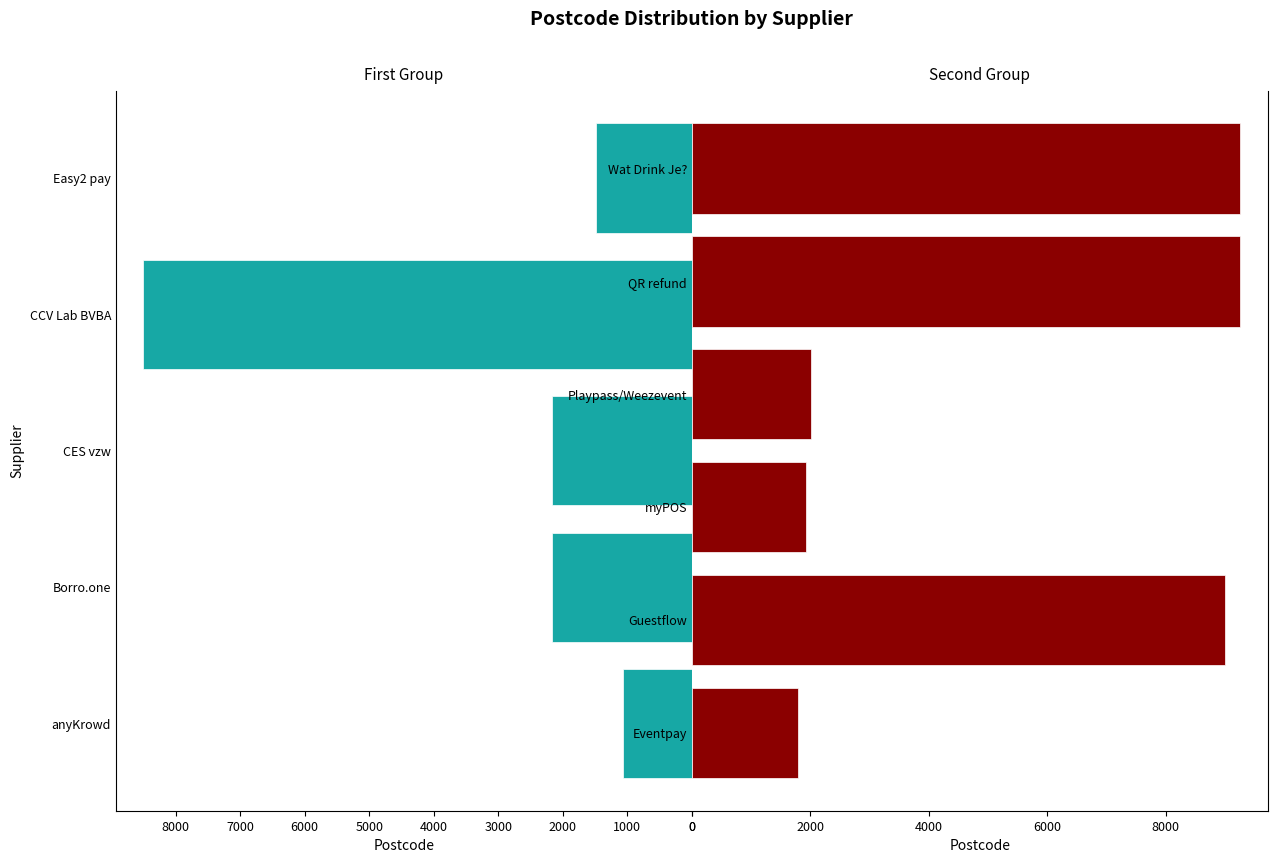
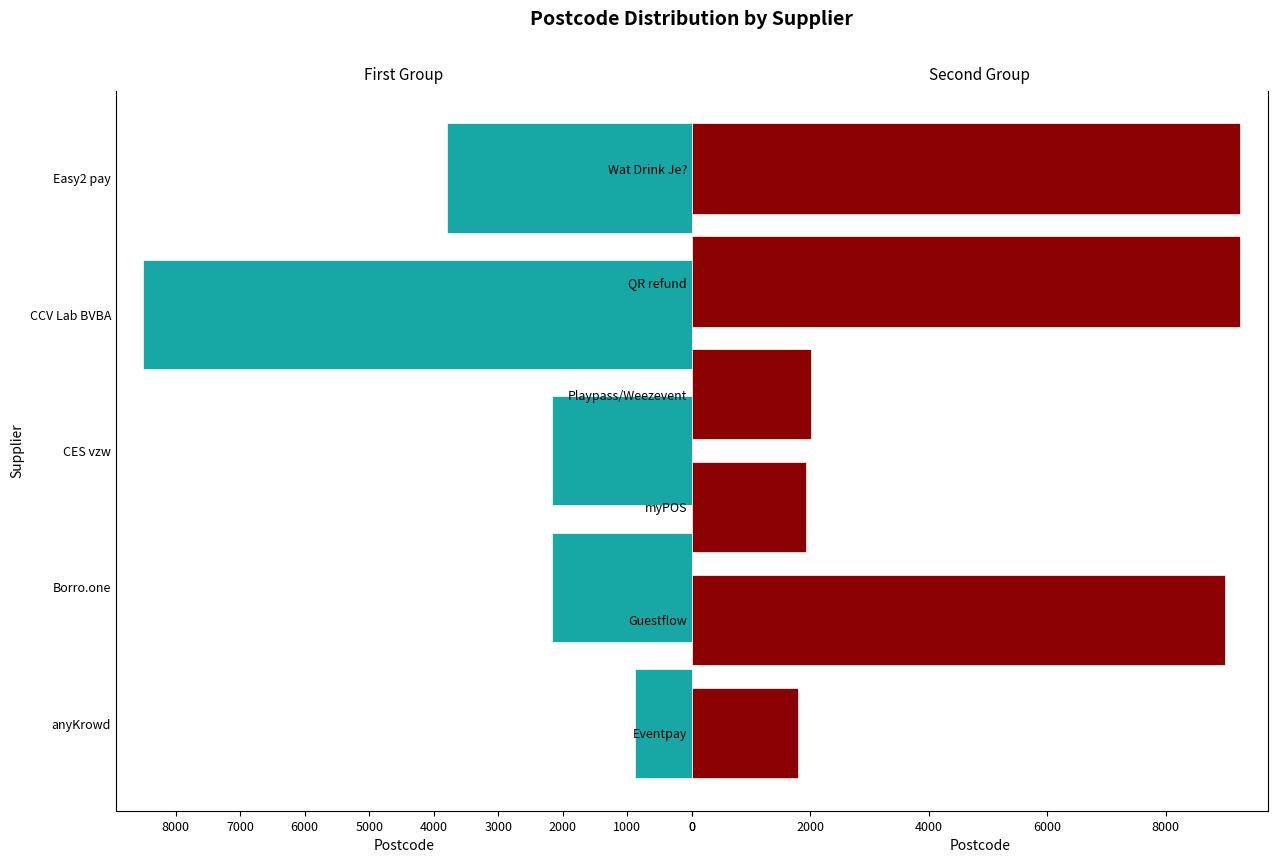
  {
    "First Group": {
-     "Easy2 pay": 1500,
+     "Easy2 pay": 3800,
      "CCV Lab BVBA": 8500,
      "CES vzw": 2200,
      "Borro.one": 2200,
-     "anyKrowd": 1100
+     "anyKrowd": 900
    }
  }
